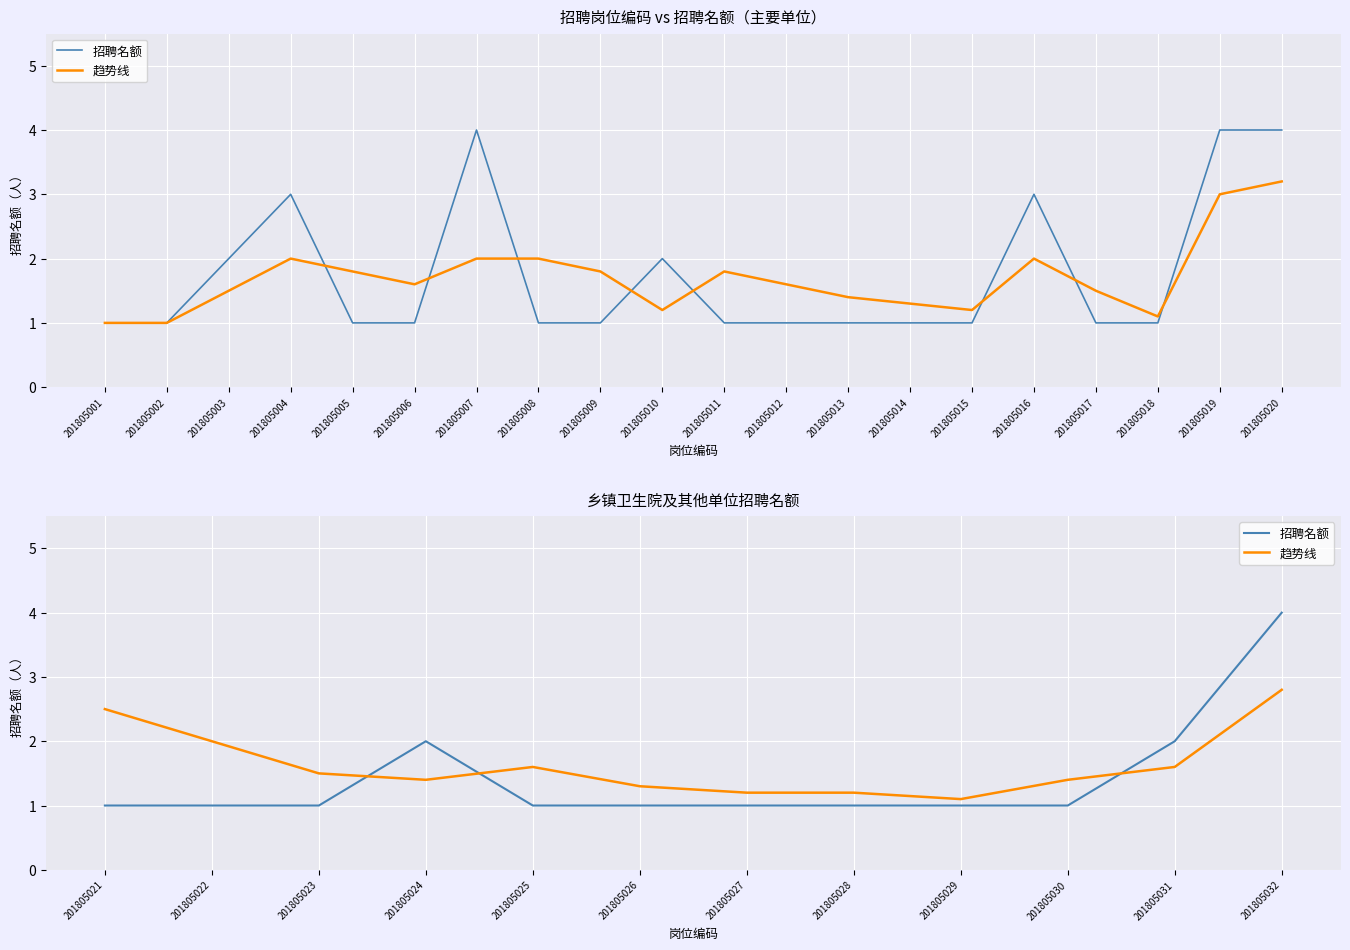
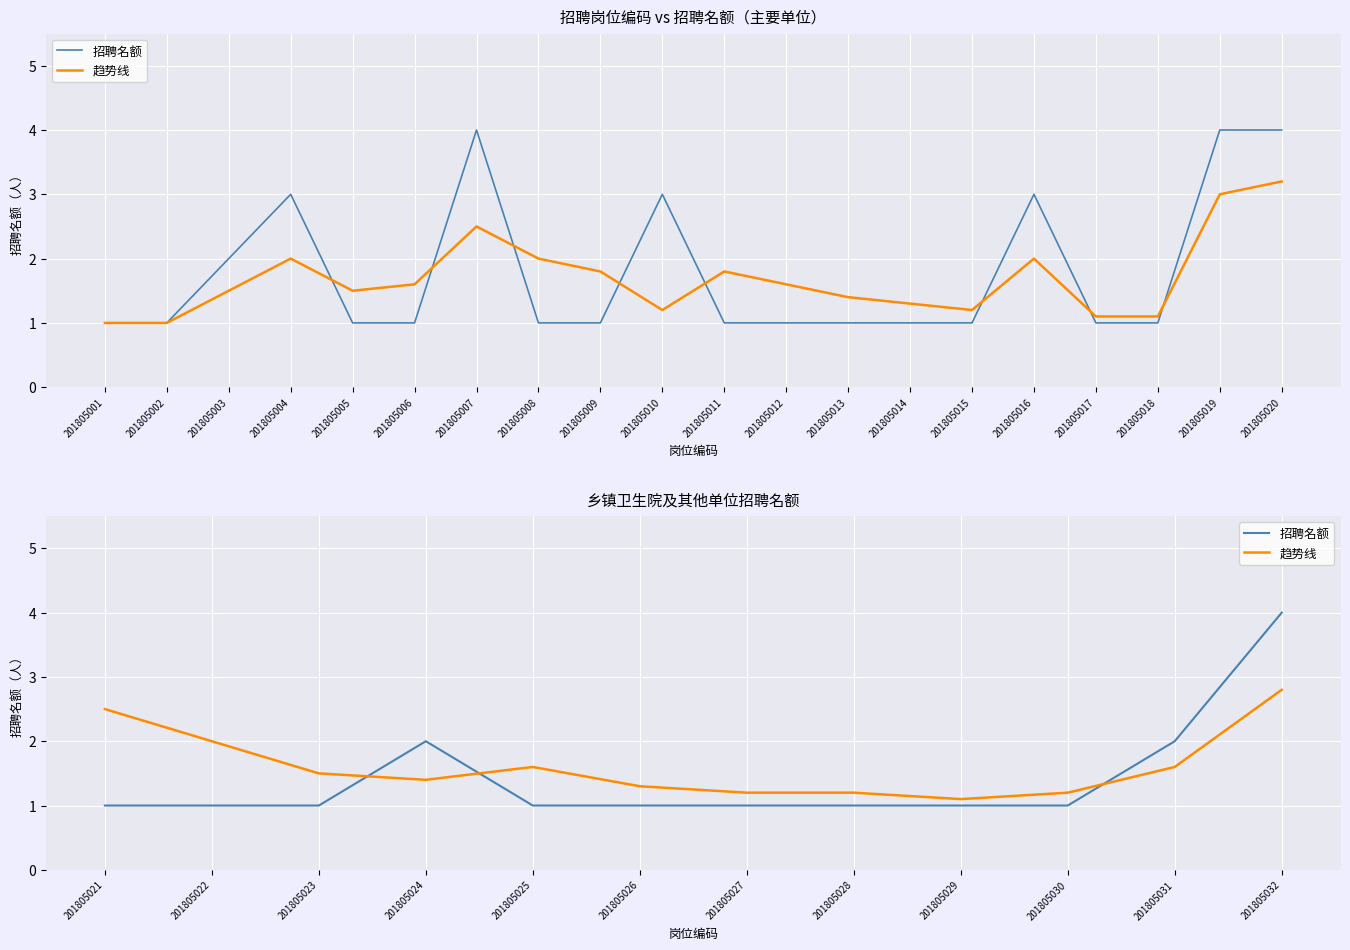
  {
    "招聘岗位编码 vs 招聘名额（主要单位）": {
      "招聘名额": {
        "201805003": 2,
        "201805004": 3,
        "201805005": 1,
        "201805006": 1,
        "201805007": 4,
        "201805008": 1,
        "201805009": 1,
-       "201805010": 2,
+       "201805010": 3,
        "201805011": 1,
        "201805012": 1,
        "201805013": 1,
        "201805014": 1,
        "201805015": 1,
        "201805016": 3,
        "201805017": 1,
        "201805018": 1,
        "201805019": 4,
        "201805020": 4
      },
      "趋势线": {
        "201805003": 1.5,
        "201805004": 2.0,
-       "201805005": 1.8,
+       "201805005": 1.5,
        "201805006": 1.6,
-       "201805007": 2.0,
+       "201805007": 2.5,
        "201805008": 2.0,
        "201805009": 1.8,
        "201805010": 1.2,
        "201805011": 1.8,
        "201805012": 1.6,
        "201805013": 1.4,
        "201805014": 1.3,
        "201805015": 1.2,
        "201805016": 2.0,
-       "201805017": 1.5,
+       "201805017": 1.1,
        "201805018": 1.1,
        "201805019": 3.0,
        "201805020": 3.2
      }
    },
    "乡镇卫生院及其他单位招聘名额": {
      "招聘名额": {
        "201805021": 1.0,
        "201805022": 1.0,
        "201805023": 1.0,
        "201805024": 2.0,
        "201805025": 1.0,
        "201805026": 1.0,
        "201805027": 1.0,
        "201805028": 1.0,
        "201805029": 1.0,
        "201805030": 1.0,
        "201805031": 2.0,
        "201805032": 4.0
      },
      "趋势线": {
        "201805021": 2.5,
        "201805022": 2.0,
        "201805023": 1.5,
        "201805024": 1.4,
        "201805025": 1.6,
        "201805026": 1.3,
        "201805027": 1.2,
        "201805028": 1.2,
        "201805029": 1.1,
-       "201805030": 1.4,
+       "201805030": 1.2,
        "201805031": 1.6,
        "201805032": 2.8
      }
    }
  }
